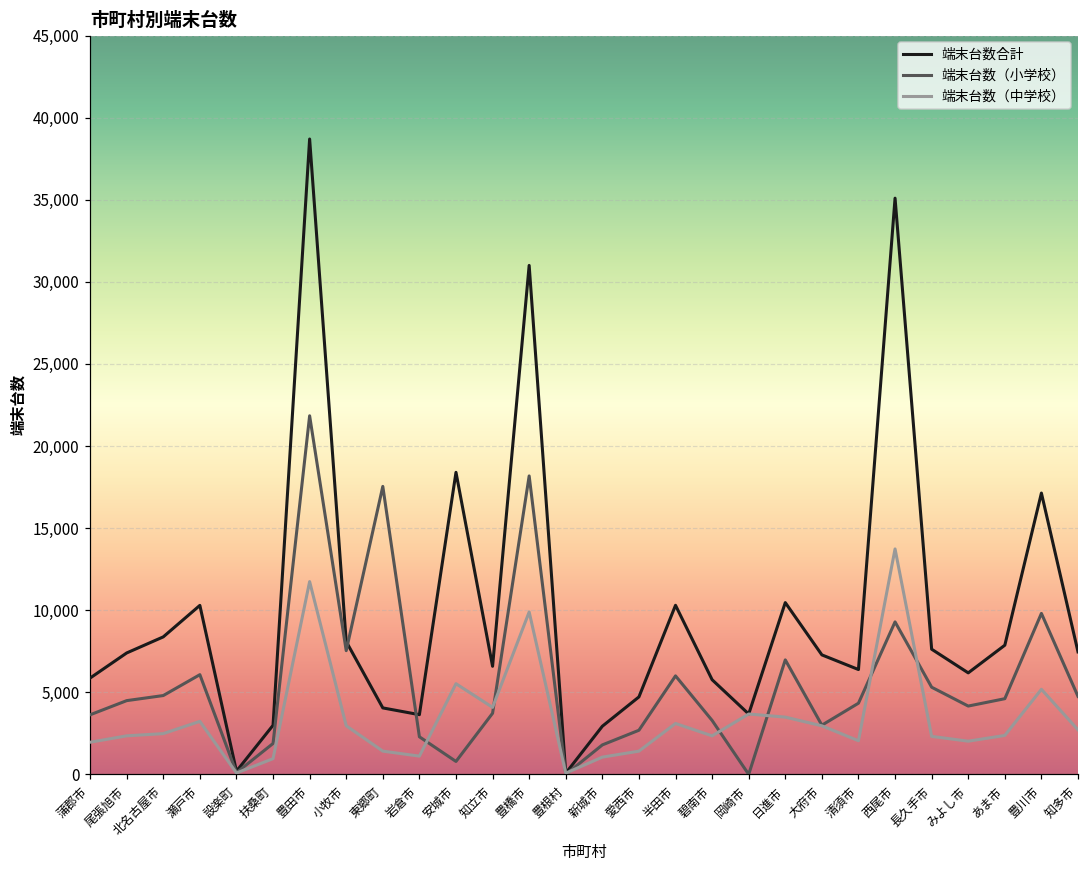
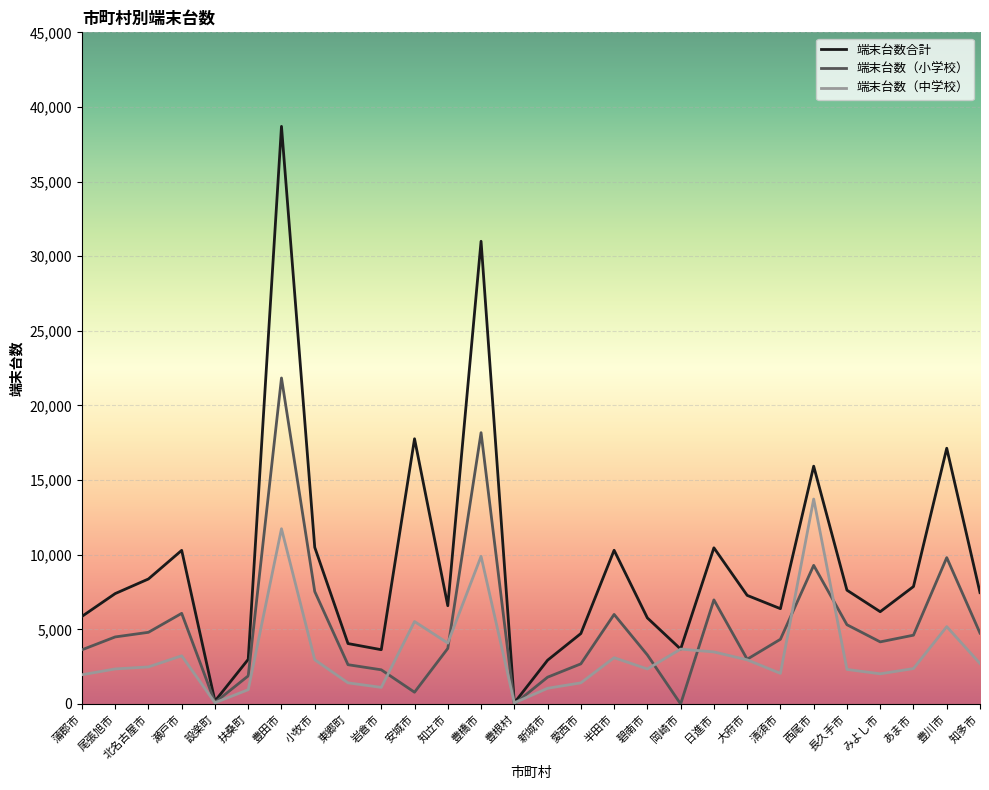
  {
    "端末台数合計": {
      "蒲郡市": "5,900",
      "尾張旭市": "7,400",
      "北名古屋市": "8,400",
      "瀬戸市": "10,300",
      "扶桑町": "3,000",
      "豊田市": "38,700",
-     "小牧市": "8,100",
+     "小牧市": "10,500",
      "東郷町": "4,000",
      "岩倉市": "3,600",
-     "安城市": "18,400",
+     "安城市": "17,800",
      "知立市": "6,600",
      "豊橋市": "31,000",
      "新城市": "2,900",
      "愛西市": "4,700",
      "半田市": "10,300",
      "碧南市": "5,800",
      "日進市": "10,500",
      "大府市": "7,300",
      "清須市": "6,400",
-     "西尾市": "35,100",
+     "西尾市": "15,900",
      "長久手市": "7,600",
      "みよし市": "6,200",
      "あま市": "7,900",
      "豊川市": "17,100",
      "知多市": "7,500"
    },
    "端末台数（小学校）": {
      "蒲郡市": "3,600",
      "尾張旭市": "4,500",
      "北名古屋市": "4,800",
      "瀬戸市": "6,100",
      "扶桑町": "1,900",
      "豊田市": "21,800",
      "小牧市": "7,500",
-     "東郷町": "17,500",
+     "東郷町": "2,600",
      "岩倉市": "2,300",
      "安城市": "800",
      "知立市": "3,700",
      "豊橋市": "18,200",
      "新城市": "1,800",
      "愛西市": "2,700",
      "半田市": "6,000",
      "碧南市": "3,300",
      "岡崎市": "0",
      "日進市": "7,000",
      "清須市": "4,300",
      "西尾市": "9,300",
      "長久手市": "5,300",
      "みよし市": "4,200",
      "あま市": "4,600",
      "豊川市": "9,800",
      "知多市": "4,800"
    },
    "端末台数（中学校）": {
      "蒲郡市": "2,000",
      "尾張旭市": "2,300",
      "北名古屋市": "2,500",
      "瀬戸市": "3,200",
      "扶桑町": "1,000",
      "豊田市": "11,700",
      "小牧市": "3,000",
      "東郷町": "1,400",
      "岩倉市": "1,100",
      "安城市": "5,500",
      "知立市": "4,100",
      "豊橋市": "9,900",
      "新城市": "1,100",
      "愛西市": "1,400",
      "半田市": "3,100",
      "碧南市": "2,300",
      "日進市": "3,500",
      "清須市": "2,100",
      "西尾市": "13,700",
      "長久手市": "2,300",
      "みよし市": "2,000",
      "あま市": "2,400",
      "豊川市": "5,200",
      "知多市": "2,700"
    }
  }
